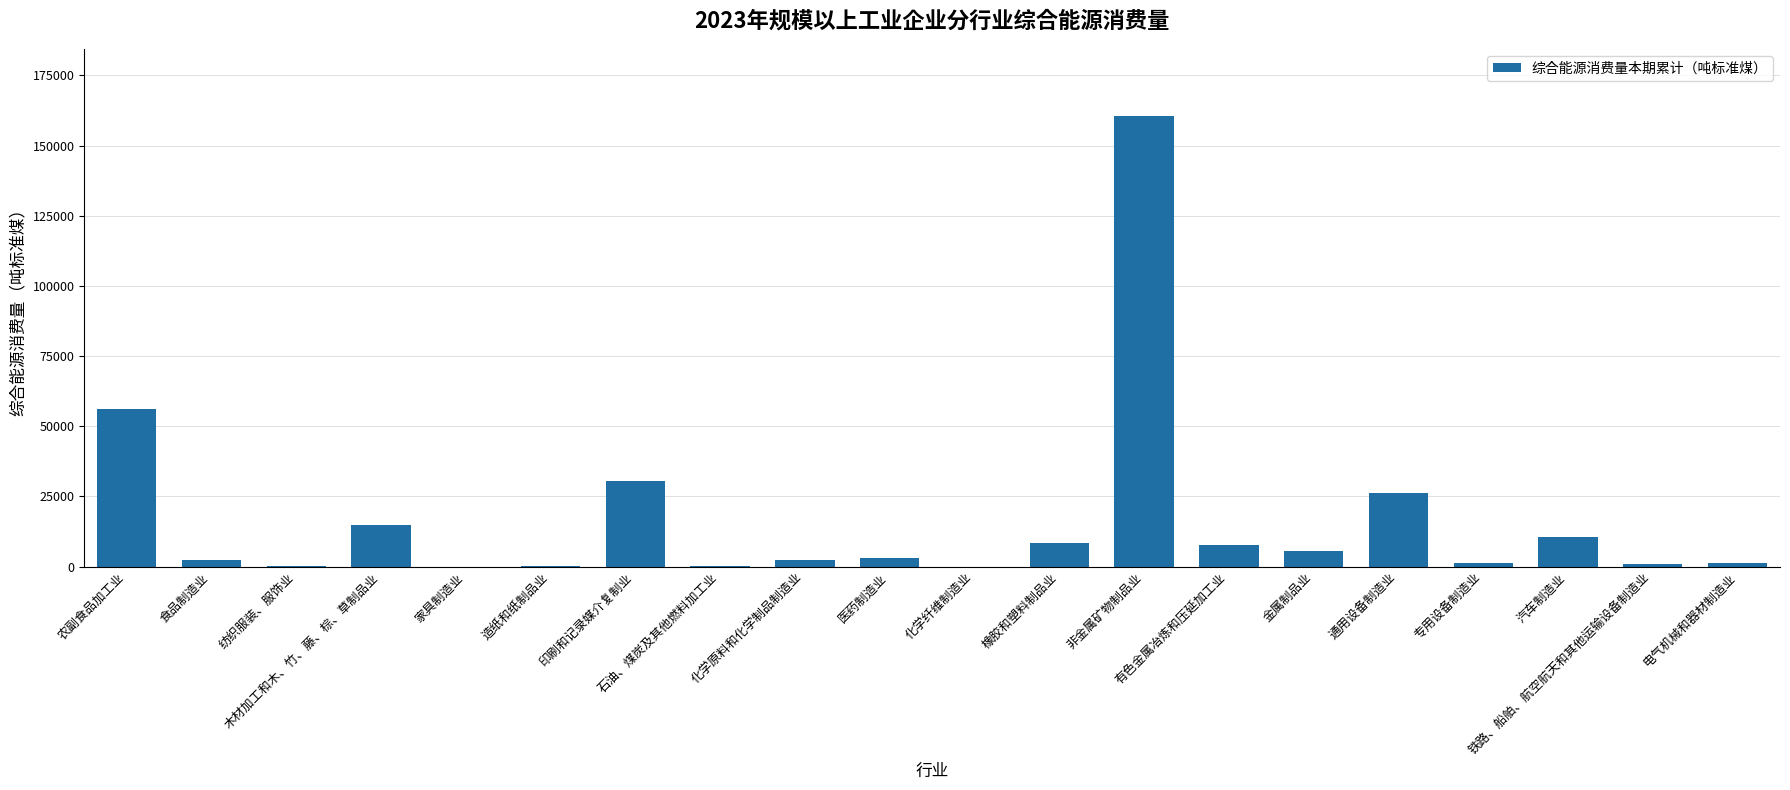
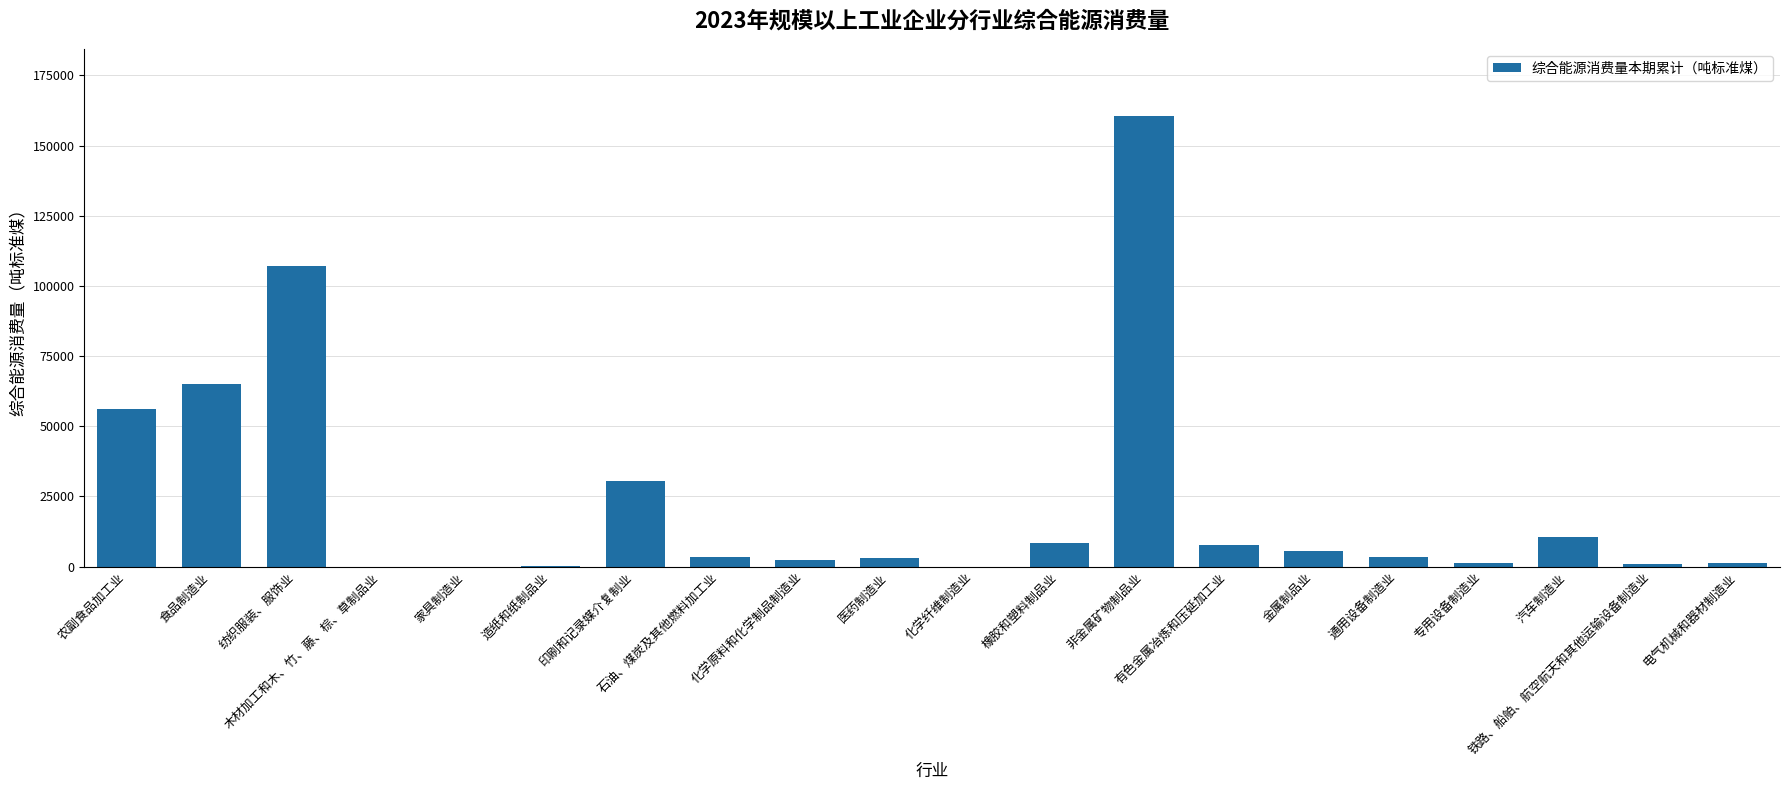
  {
    "农副食品加工业": 56000,
-   "食品制造业": 2000,
-   "纺织服装、服饰业": 0,
-   "木材加工和木、竹、藤、棕、草制品业": 15000,
+   "食品制造业": 65000,
+   "纺织服装、服饰业": 107000,
+   "木材加工和木、竹、藤、棕、草制品业": 0,
    "印刷和记录媒介复制业": 31000,
-   "石油、煤炭及其他燃料加工业": 0,
+   "石油、煤炭及其他燃料加工业": 4000,
    "化学原料和化学制品制造业": 2000,
    "医药制造业": 3000,
    "橡胶和塑料制品业": 8000,
    "非金属矿物制品业": 160000,
    "有色金属冶炼和压延加工业": 8000,
    "金属制品业": 5000,
-   "通用设备制造业": 26000,
+   "通用设备制造业": 3000,
    "专用设备制造业": 1000,
    "汽车制造业": 10000,
    "铁路、船舶、航空航天和其他运输设备制造业": 1000,
    "电气机械和器材制造业": 1000
  }
